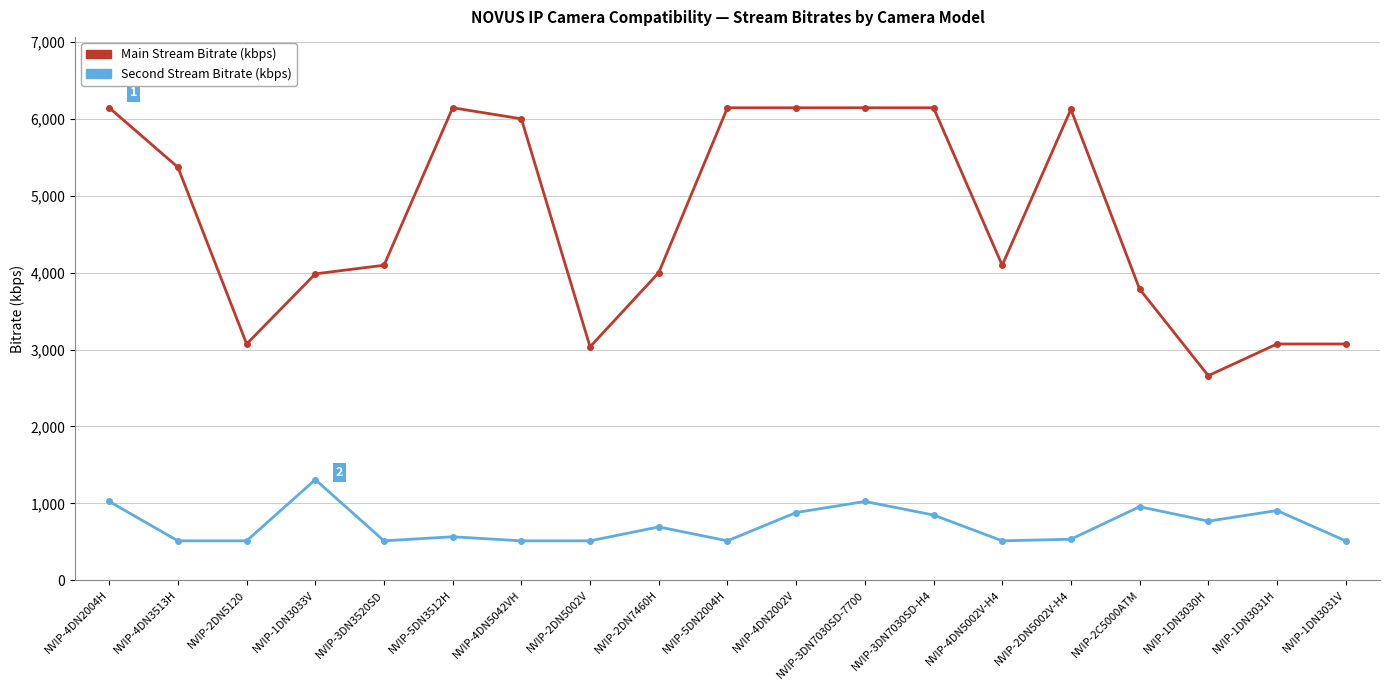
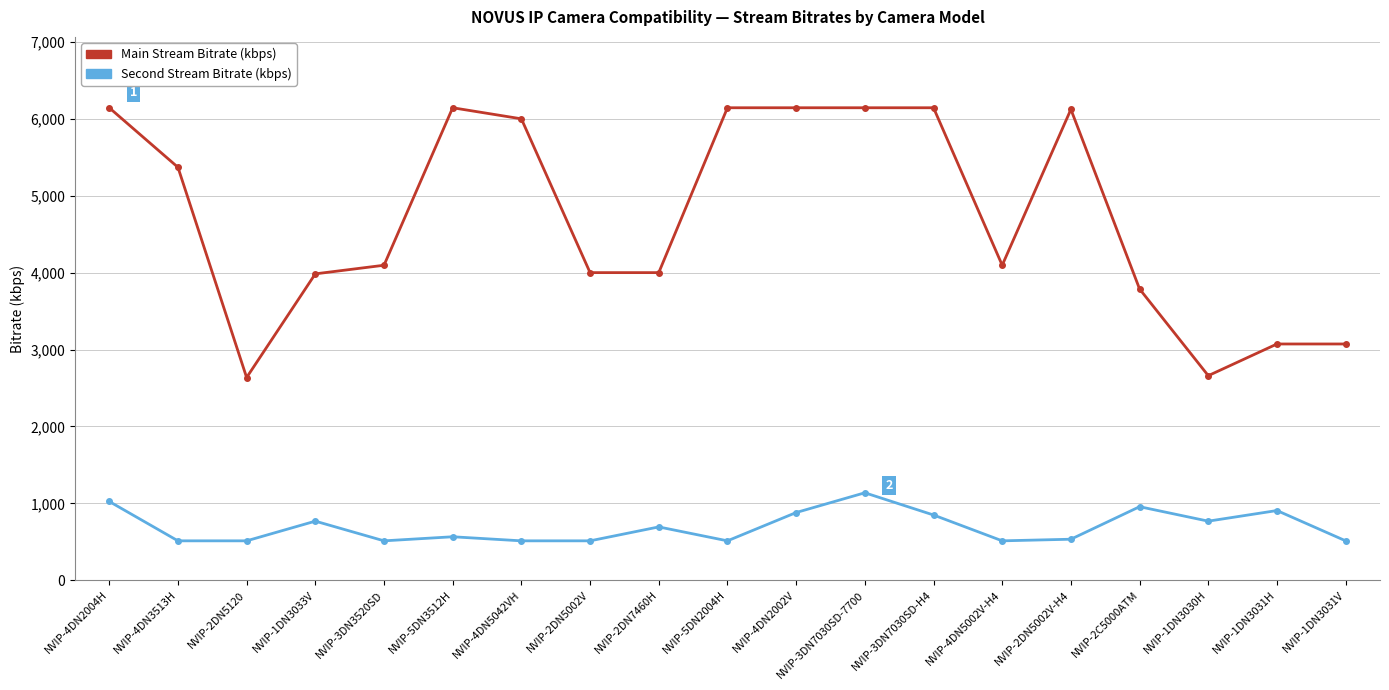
  {
    "Main Stream Bitrate (kbps)": {
      "NVIP-4DN3513H": "5,400",
-     "NVIP-2DN5120": "3,100",
+     "NVIP-2DN5120": "2,600",
      "NVIP-1DN3033V": "4,000",
      "NVIP-3DN3520SD": "4,100",
      "NVIP-5DN3512H": "6,100",
      "NVIP-4DN5042VH": "6,000",
-     "NVIP-2DN5002V": "3,000",
+     "NVIP-2DN5002V": "4,000",
      "NVIP-2DN7460H": "4,000",
      "NVIP-5DN2004H": "6,100",
      "NVIP-4DN2002V": "6,100",
      "NVIP-3DN7030SD-7700": "6,100",
      "NVIP-3DN7030SD-H4": "6,100",
      "NVIP-4DN5002V-H4": "4,100",
      "NVIP-2DN5002V-H4": "6,100",
      "NVIP-2C5000ATM": "3,800",
      "NVIP-1DN3030H": "2,700",
      "NVIP-1DN3031H": "3,100",
      "NVIP-1DN3031V": "3,100"
    },
    "Second Stream Bitrate (kbps)": {
      "NVIP-4DN2004H": "1,000",
      "NVIP-4DN3513H": "500",
      "NVIP-2DN5120": "500",
-     "NVIP-1DN3033V": "1,300",
+     "NVIP-1DN3033V": "800",
      "NVIP-3DN3520SD": "500",
      "NVIP-5DN3512H": "600",
      "NVIP-4DN5042VH": "500",
      "NVIP-2DN5002V": "500",
      "NVIP-2DN7460H": "700",
      "NVIP-5DN2004H": "500",
      "NVIP-4DN2002V": "900",
-     "NVIP-3DN7030SD-7700": "1,000",
+     "NVIP-3DN7030SD-7700": "1,100",
      "NVIP-3DN7030SD-H4": "800",
      "NVIP-4DN5002V-H4": "500",
      "NVIP-2DN5002V-H4": "500",
      "NVIP-2C5000ATM": "1,000",
      "NVIP-1DN3030H": "800",
      "NVIP-1DN3031H": "900",
      "NVIP-1DN3031V": "500"
    }
  }
